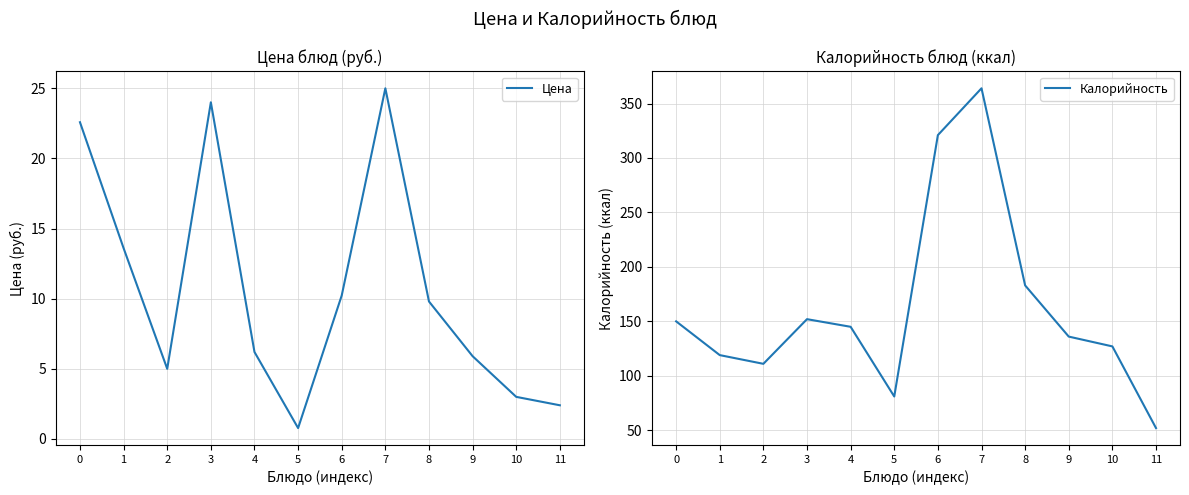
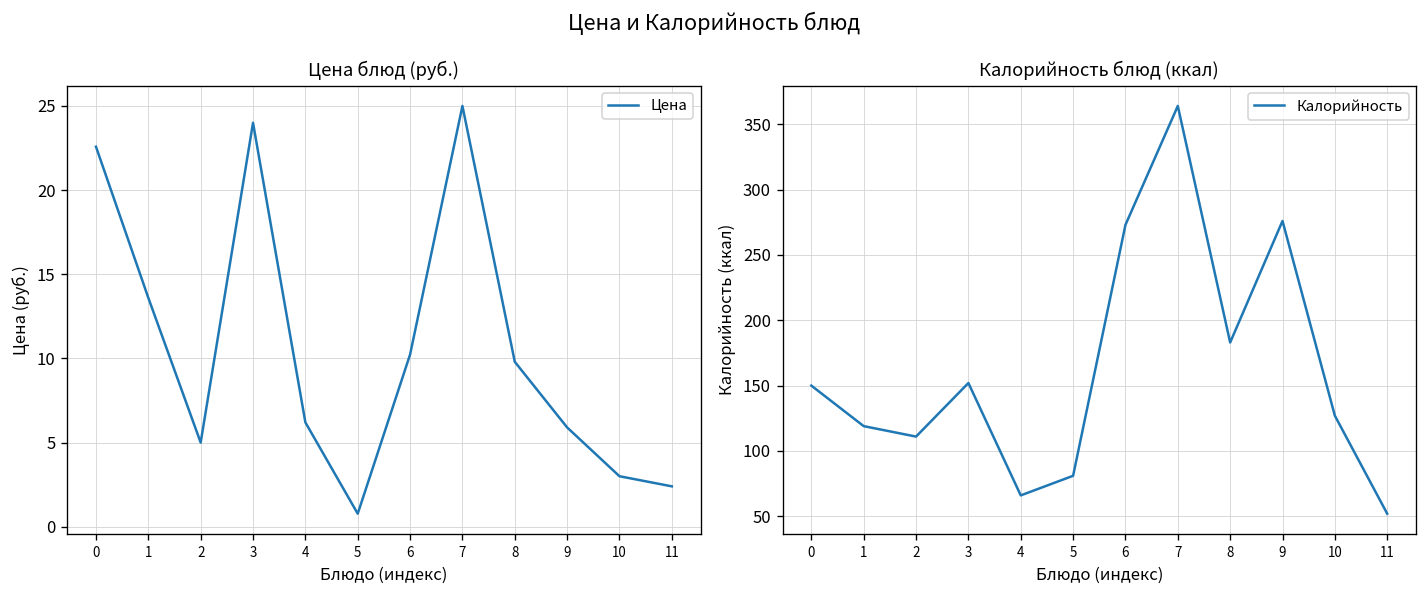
  {
    "Цена блюд (руб.)": {
      "0": 22.6,
      "1": 13.6,
      "2": 5.0,
      "3": 24.0,
      "4": 6.2,
      "5": 0.8,
      "6": 10.2,
      "7": 25.0,
      "8": 9.8,
      "9": 5.9,
      "10": 3.0,
      "11": 2.4
    },
    "Калорийность блюд (ккал)": {
      "0": 150,
      "1": 119,
      "2": 111,
      "3": 152,
-     "4": 145,
+     "4": 66,
      "5": 81,
-     "6": 321,
+     "6": 273,
      "7": 364,
      "8": 183,
-     "9": 136,
+     "9": 276,
      "10": 127,
      "11": 52
    }
  }
